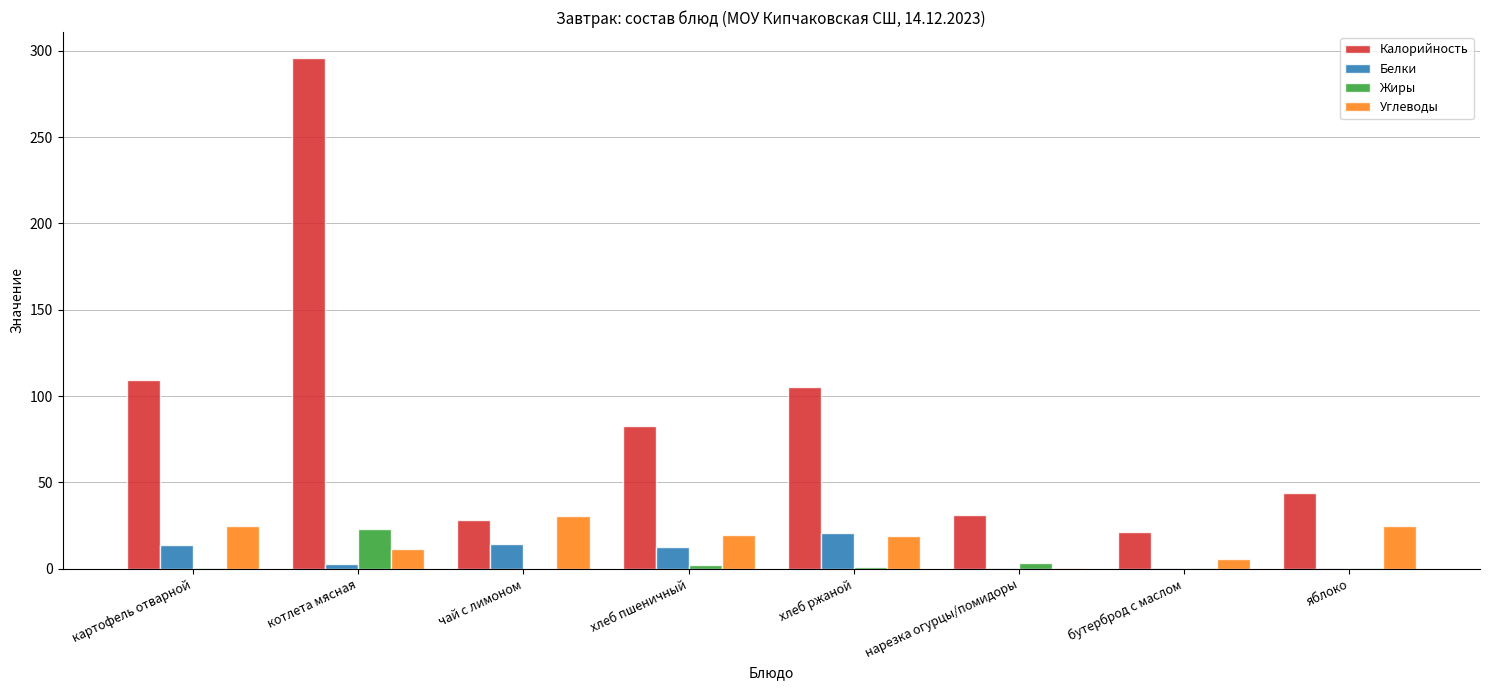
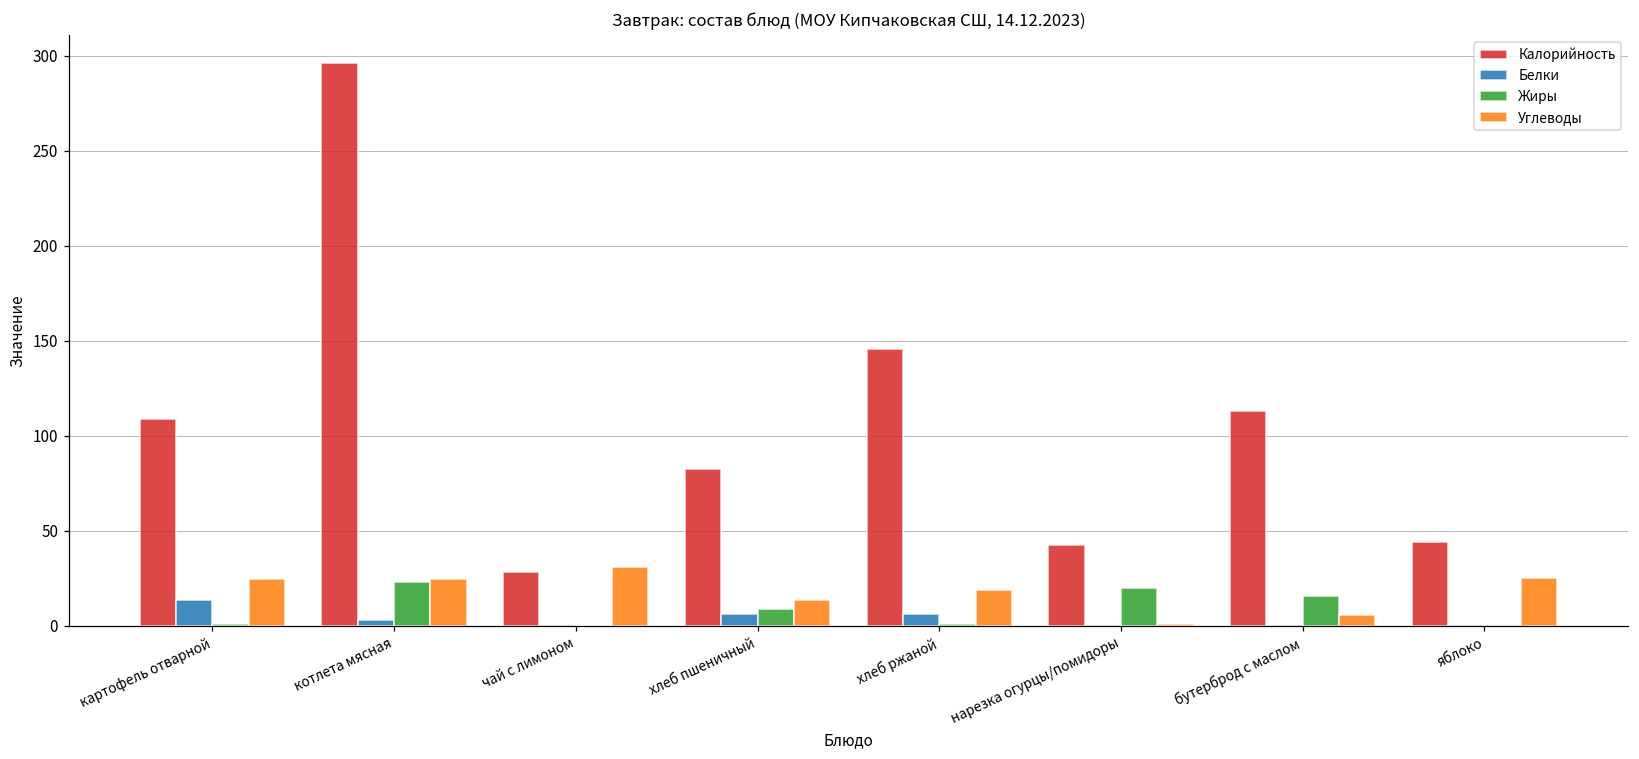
  {
    "Калорийность": {
      "картофель отварной": 109,
      "котлета мясная": 296,
      "чай с лимоном": 28,
      "хлеб пшеничный": 82,
-     "хлеб ржаной": 105,
-     "нарезка огурцы/помидоры": 31,
-     "бутерброд с маслом": 21,
+     "хлеб ржаной": 146,
+     "нарезка огурцы/помидоры": 43,
+     "бутерброд с маслом": 113,
      "яблоко": 44
    },
    "Белки": {
      "картофель отварной": 14,
      "котлета мясная": 3,
-     "чай с лимоном": 15,
-     "хлеб пшеничный": 13,
-     "хлеб ржаной": 20
+     "чай с лимоном": 0,
+     "хлеб пшеничный": 6,
+     "хлеб ржаной": 6
    },
    "Жиры": {
      "котлета мясная": 23,
      "чай с лимоном": 0,
-     "хлеб пшеничный": 2,
-     "нарезка огурцы/помидоры": 3,
-     "бутерброд с маслом": 0
+     "хлеб пшеничный": 9,
+     "нарезка огурцы/помидоры": 20,
+     "бутерброд с маслом": 15
    },
    "Углеводы": {
      "картофель отварной": 25,
-     "котлета мясная": 11,
+     "котлета мясная": 24,
      "чай с лимоном": 31,
-     "хлеб пшеничный": 19,
+     "хлеб пшеничный": 14,
      "хлеб ржаной": 19,
      "бутерброд с маслом": 6,
      "яблоко": 25
    }
  }
